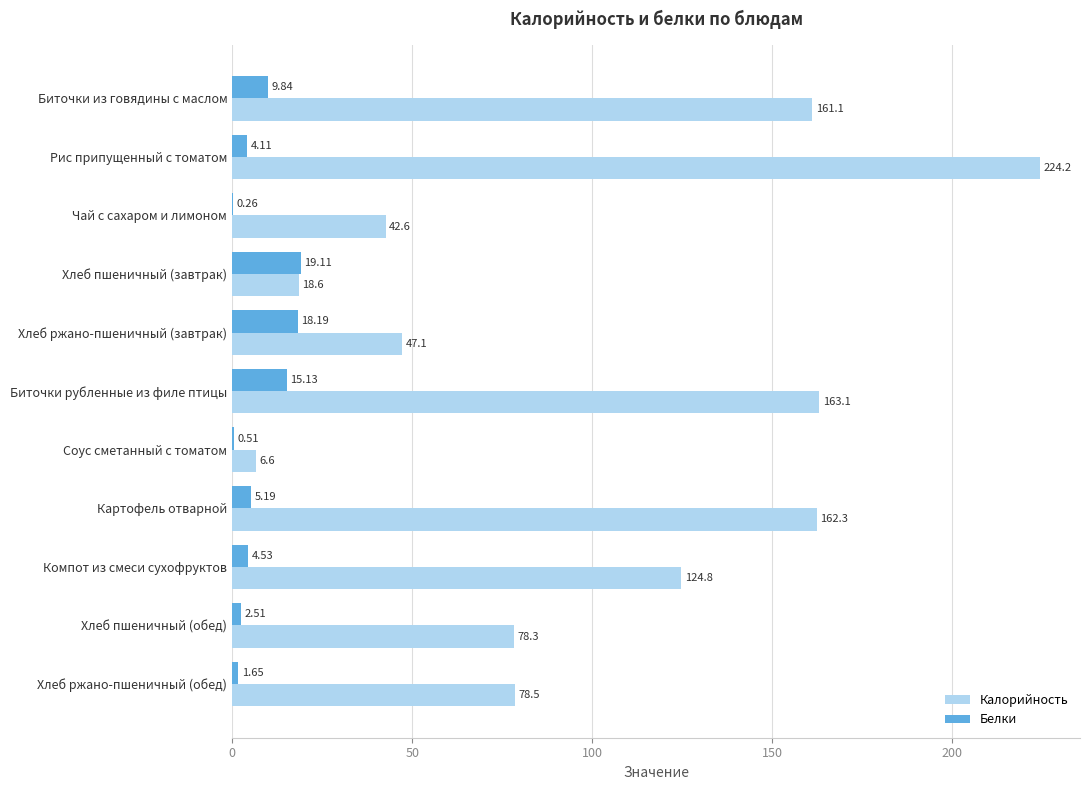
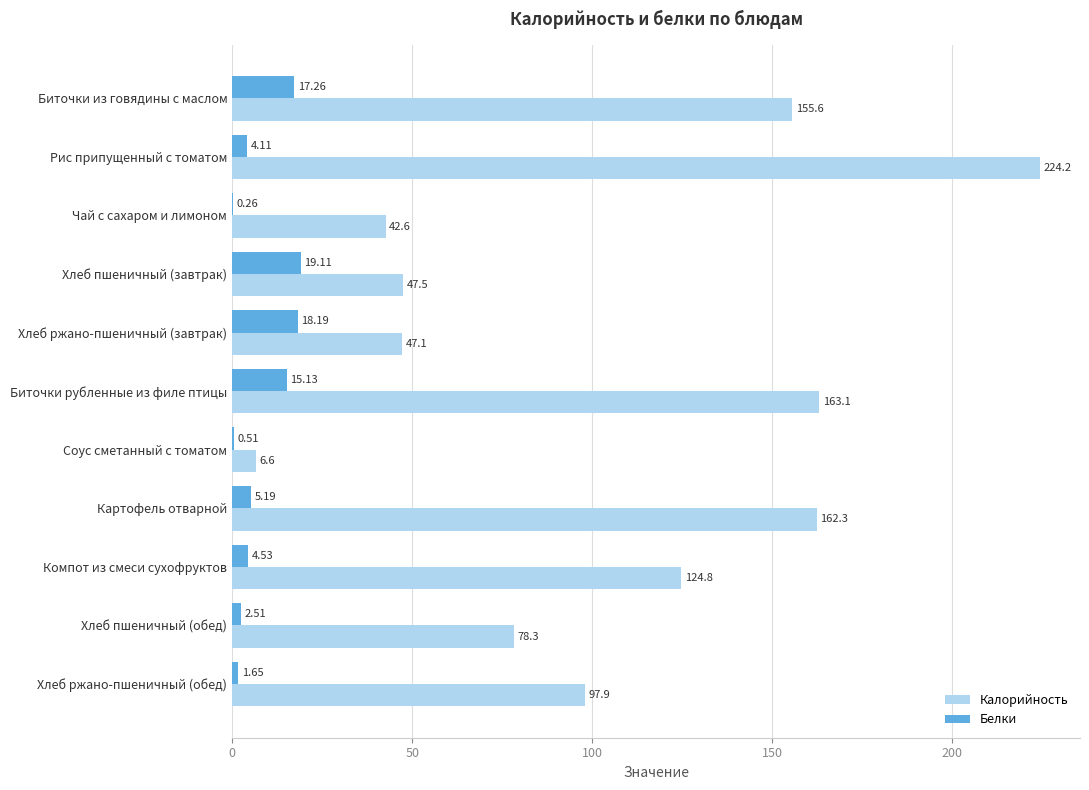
  {
    "Калорийность": {
-     "Биточки из говядины с маслом": 161.1,
+     "Биточки из говядины с маслом": 155.6,
      "Рис припущенный с томатом": 224.2,
      "Чай с сахаром и лимоном": 42.6,
-     "Хлеб пшеничный (завтрак)": 18.6,
+     "Хлеб пшеничный (завтрак)": 47.5,
      "Хлеб ржано-пшеничный (завтрак)": 47.1,
      "Биточки рубленные из филе птицы": 163.1,
      "Соус сметанный с томатом": 6.6,
      "Картофель отварной": 162.3,
      "Компот из смеси сухофруктов": 124.8,
      "Хлеб пшеничный (обед)": 78.3,
-     "Хлеб ржано-пшеничный (обед)": 78.5
+     "Хлеб ржано-пшеничный (обед)": 97.9
    },
    "Белки": {
-     "Биточки из говядины с маслом": 9.84,
+     "Биточки из говядины с маслом": 17.26,
      "Рис припущенный с томатом": 4.11,
      "Чай с сахаром и лимоном": 0.26,
      "Хлеб пшеничный (завтрак)": 19.11,
      "Хлеб ржано-пшеничный (завтрак)": 18.19,
      "Биточки рубленные из филе птицы": 15.13,
      "Соус сметанный с томатом": 0.51,
      "Картофель отварной": 5.19,
      "Компот из смеси сухофруктов": 4.53,
      "Хлеб пшеничный (обед)": 2.51,
      "Хлеб ржано-пшеничный (обед)": 1.65
    }
  }
